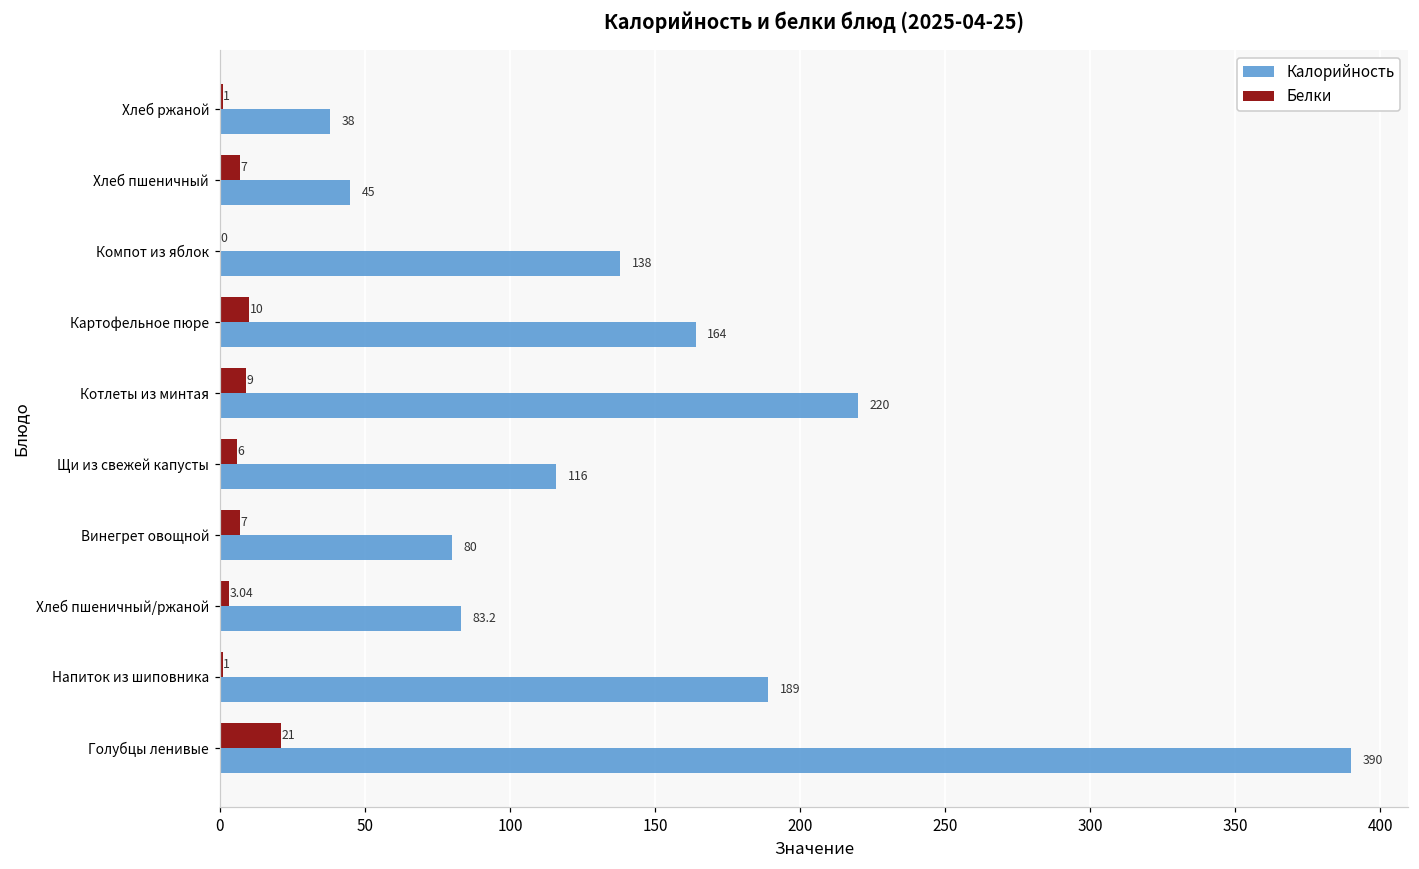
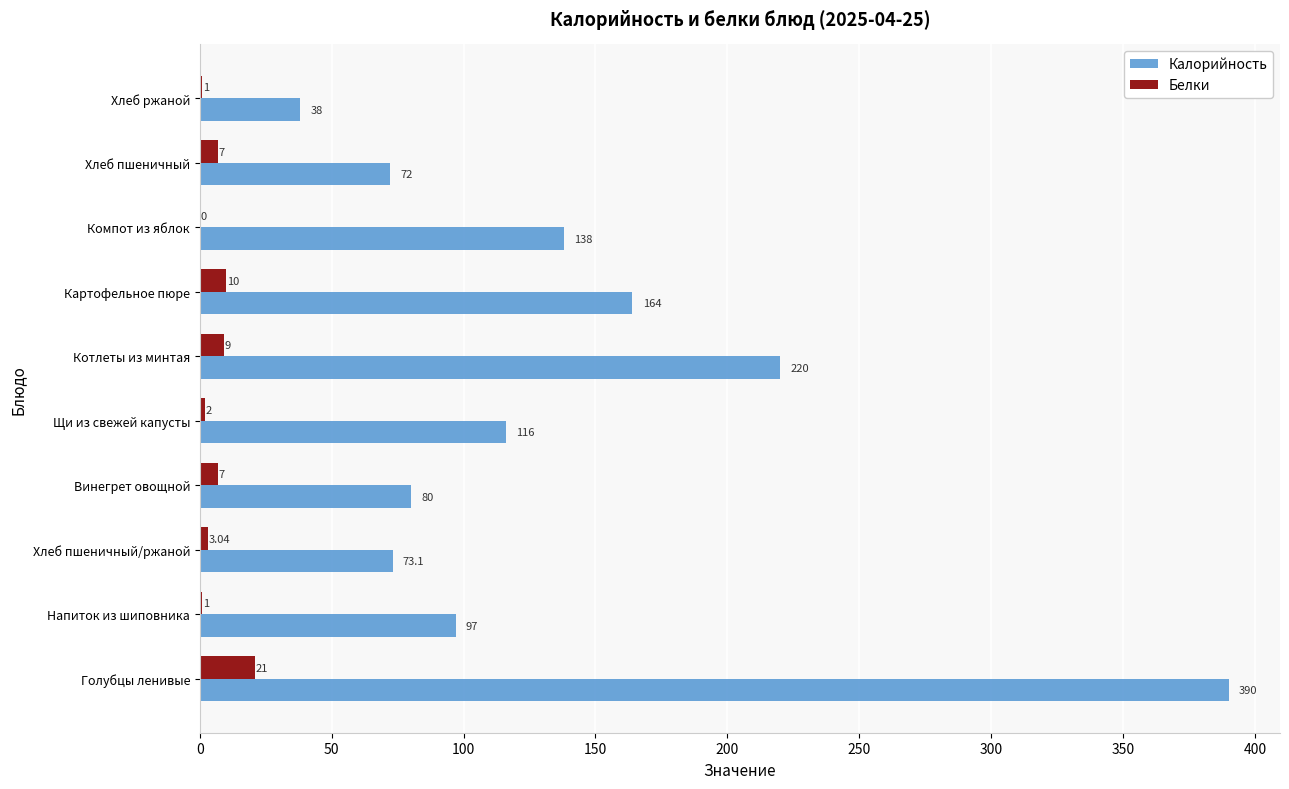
  {
    "Калорийность": {
      "Хлеб ржаной": 38,
-     "Хлеб пшеничный": 45,
+     "Хлеб пшеничный": 72,
      "Компот из яблок": 138,
      "Картофельное пюре": 164,
      "Котлеты из минтая": 220,
      "Щи из свежей капусты": 116,
      "Винегрет овощной": 80,
-     "Хлеб пшеничный/ржаной": 83.2,
-     "Напиток из шиповника": 189,
+     "Хлеб пшеничный/ржаной": 73.1,
+     "Напиток из шиповника": 97,
      "Голубцы ленивые": 390
    },
    "Белки": {
      "Хлеб ржаной": 1,
      "Хлеб пшеничный": 7,
      "Компот из яблок": 0,
      "Картофельное пюре": 10,
      "Котлеты из минтая": 9,
-     "Щи из свежей капусты": 6,
+     "Щи из свежей капусты": 2,
      "Винегрет овощной": 7,
      "Хлеб пшеничный/ржаной": 3.04,
      "Напиток из шиповника": 1,
      "Голубцы ленивые": 21
    }
  }
